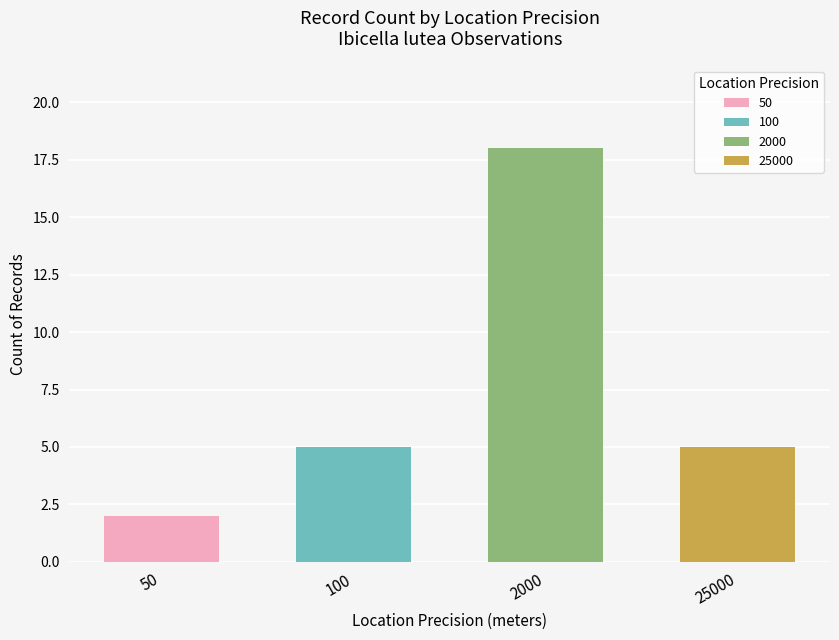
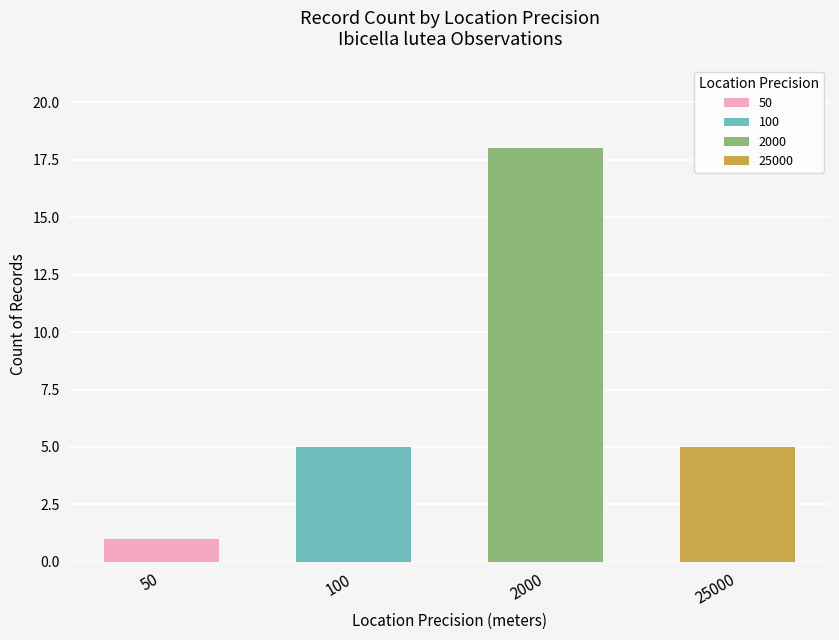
  {
-   "50": 2,
+   "50": 1,
    "100": 5,
    "2000": 18,
    "25000": 5
  }
